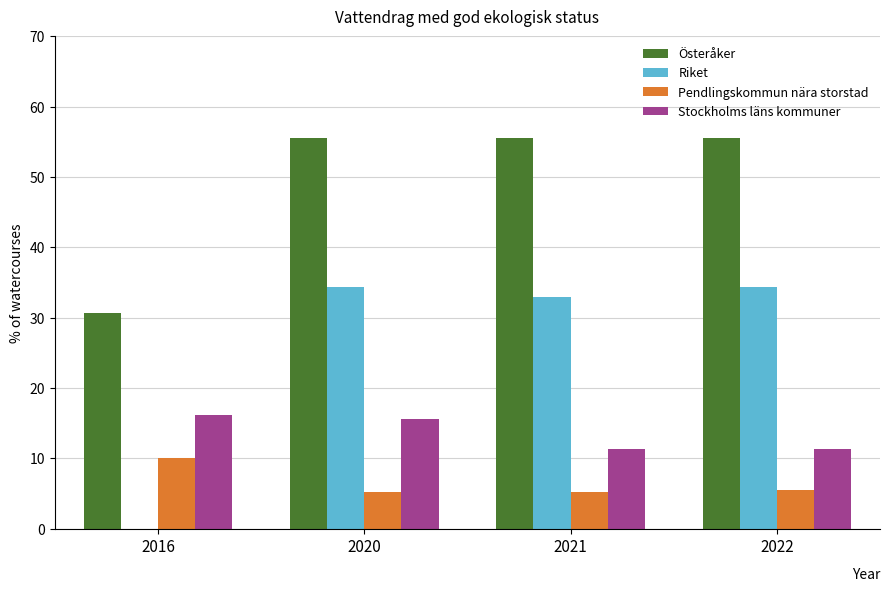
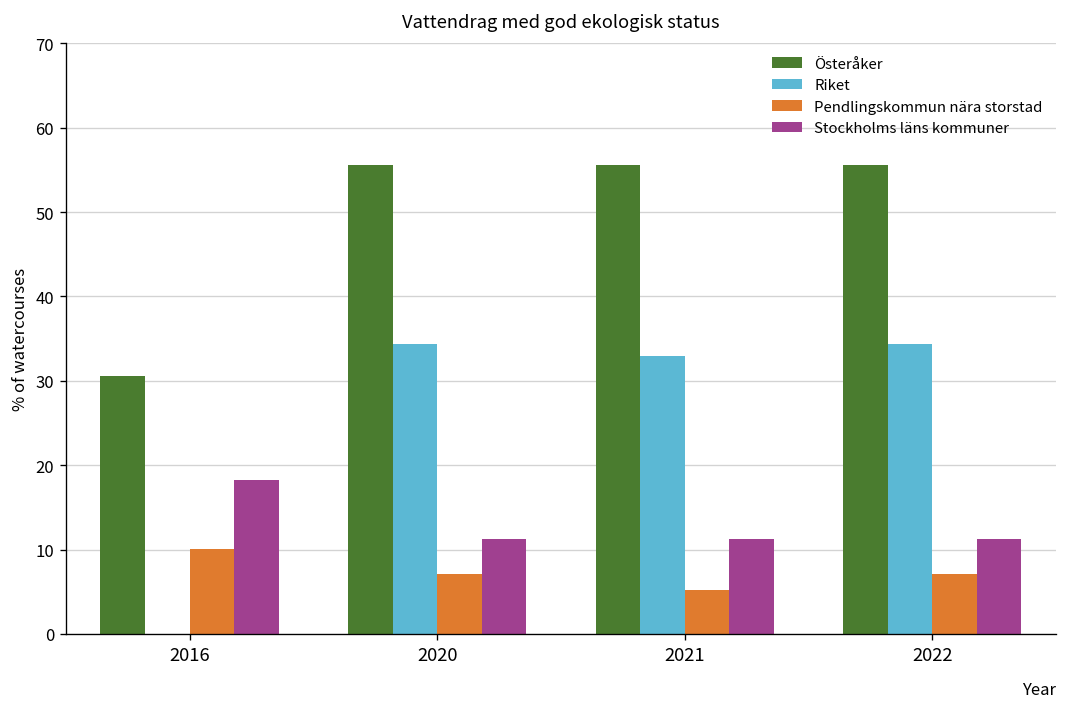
  {
    "Österåker": {
      "2016": 31,
      "2020": 56,
      "2021": 56,
      "2022": 56
    },
    "Riket": {
      "2016": 0,
      "2020": 34,
      "2021": 33,
      "2022": 34
    },
    "Pendlingskommun nära storstad": {
      "2016": 10,
-     "2020": 5,
+     "2020": 7,
      "2021": 5,
-     "2022": 6
+     "2022": 7
    },
    "Stockholms läns kommuner": {
-     "2016": 16,
-     "2020": 16,
+     "2016": 18,
+     "2020": 11,
      "2021": 11,
      "2022": 11
    }
  }
